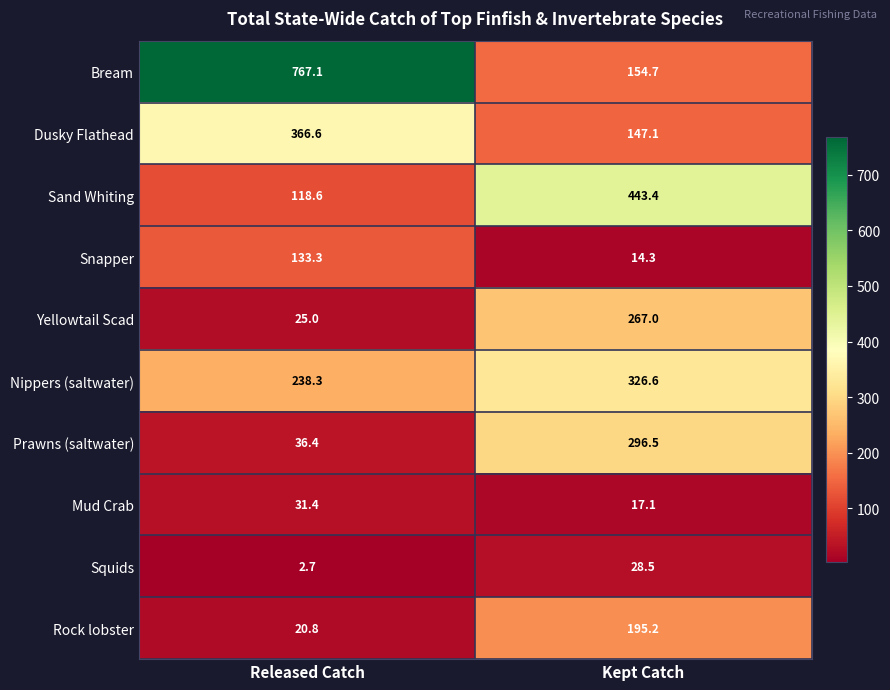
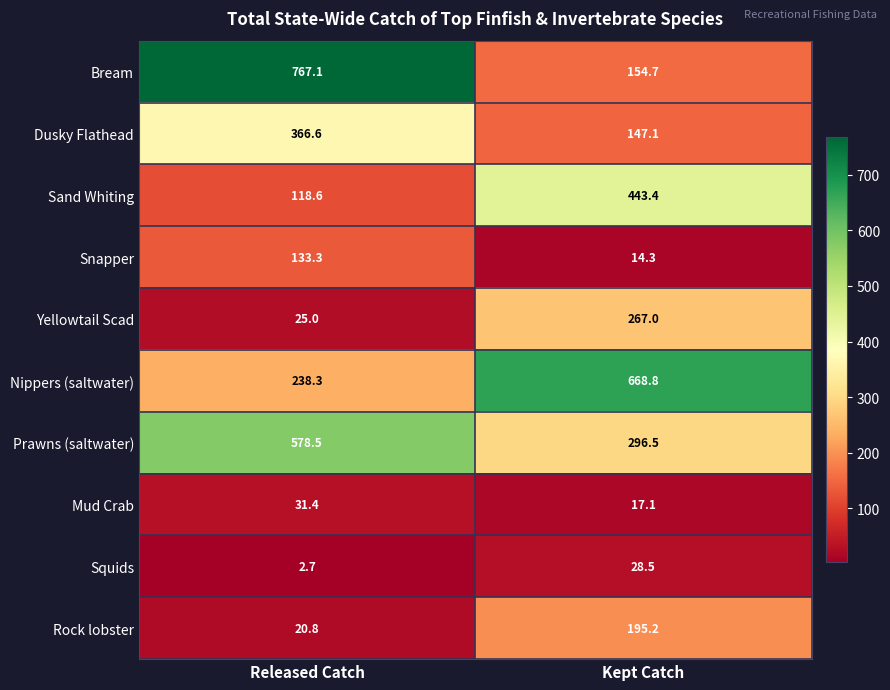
  {
    "Bream": {
      "Released Catch": 767.1,
      "Kept Catch": 154.7
    },
    "Dusky Flathead": {
      "Released Catch": 366.6,
      "Kept Catch": 147.1
    },
    "Sand Whiting": {
      "Released Catch": 118.6,
      "Kept Catch": 443.4
    },
    "Snapper": {
      "Released Catch": 133.3,
      "Kept Catch": 14.3
    },
    "Yellowtail Scad": {
      "Released Catch": 25.0,
      "Kept Catch": 267.0
    },
    "Nippers (saltwater)": {
      "Released Catch": 238.3,
-     "Kept Catch": 326.6
+     "Kept Catch": 668.8
    },
    "Prawns (saltwater)": {
-     "Released Catch": 36.4,
+     "Released Catch": 578.5,
      "Kept Catch": 296.5
    },
    "Mud Crab": {
      "Released Catch": 31.4,
      "Kept Catch": 17.1
    },
    "Squids": {
      "Released Catch": 2.7,
      "Kept Catch": 28.5
    },
    "Rock lobster": {
      "Released Catch": 20.8,
      "Kept Catch": 195.2
    }
  }
